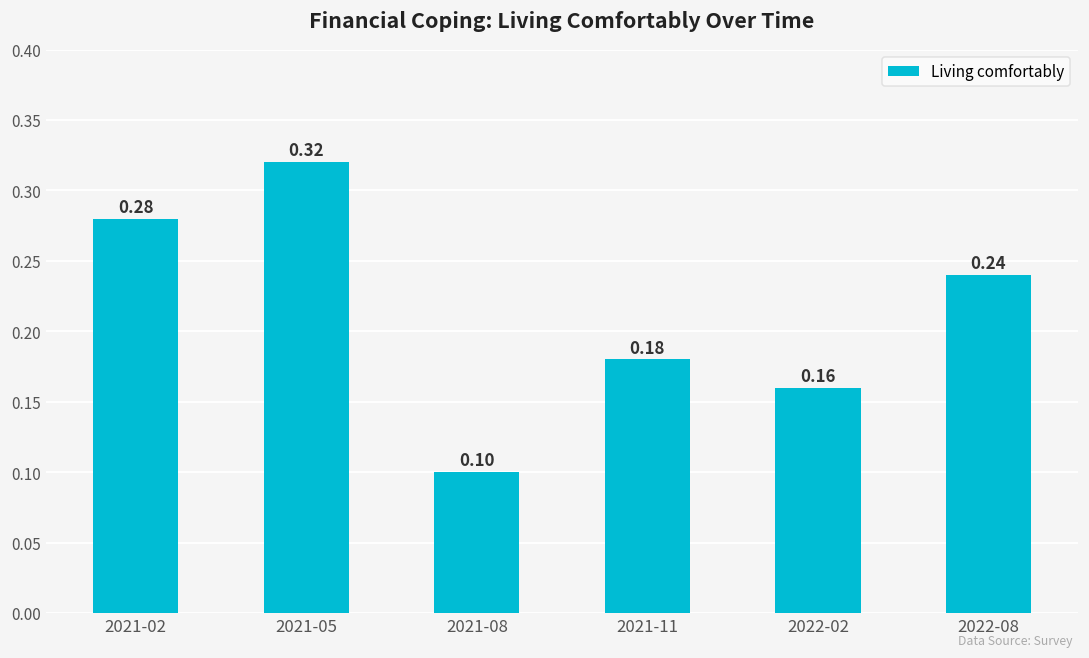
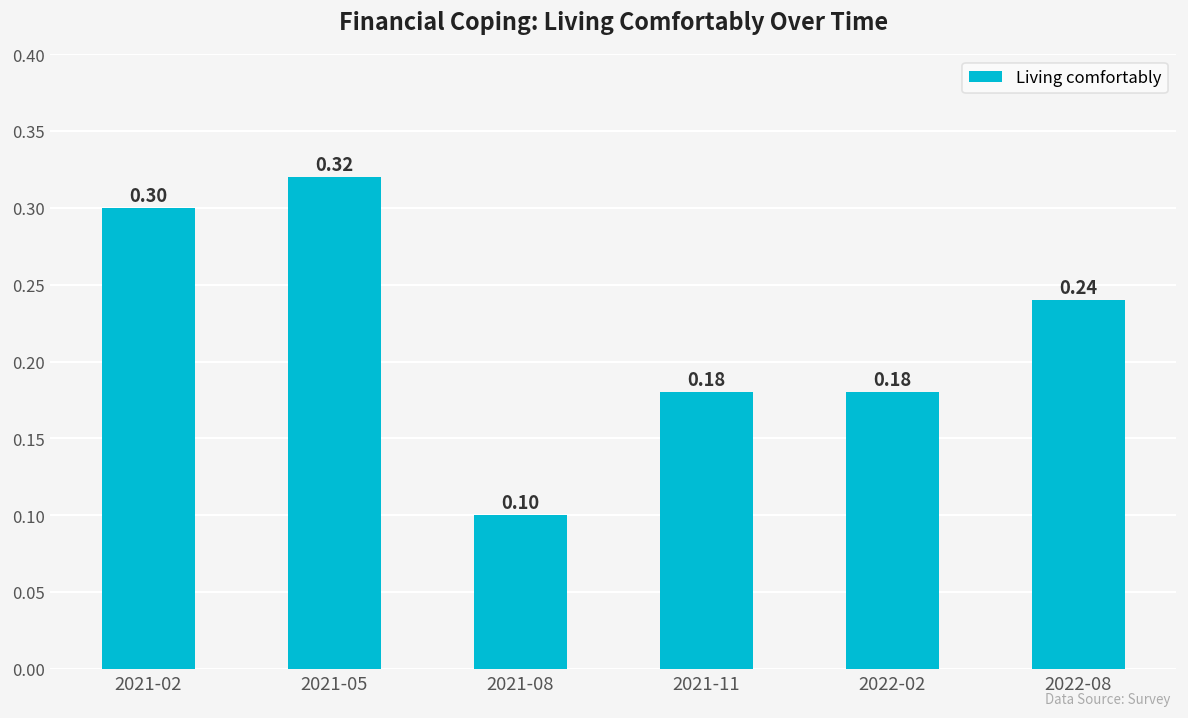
  {
-   "2021-02": 0.28,
+   "2021-02": 0.30,
    "2021-05": 0.32,
    "2021-08": 0.10,
    "2021-11": 0.18,
-   "2022-02": 0.16,
+   "2022-02": 0.18,
    "2022-08": 0.24
  }
